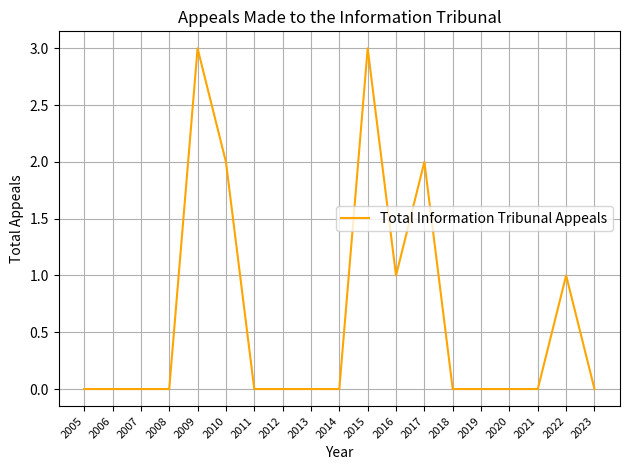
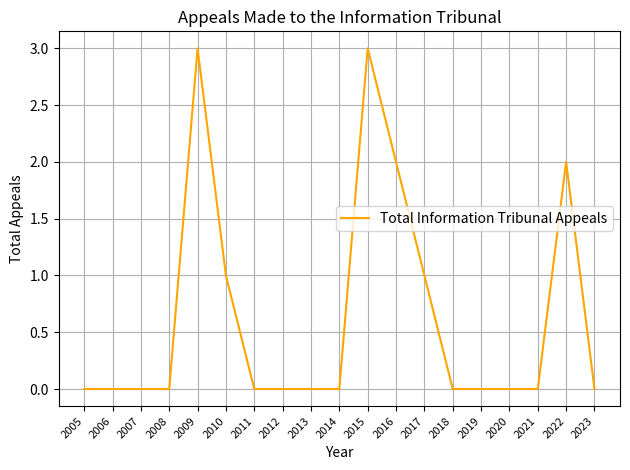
  {
    "2005": 0,
    "2006": 0,
    "2007": 0,
    "2008": 0,
    "2009": 3,
-   "2010": 2,
+   "2010": 1,
    "2011": 0,
    "2012": 0,
    "2013": 0,
    "2014": 0,
    "2015": 3,
-   "2016": 1,
-   "2017": 2,
+   "2016": 2,
+   "2017": 1,
    "2018": 0,
    "2019": 0,
    "2020": 0,
    "2021": 0,
-   "2022": 1,
+   "2022": 2,
    "2023": 0
  }
